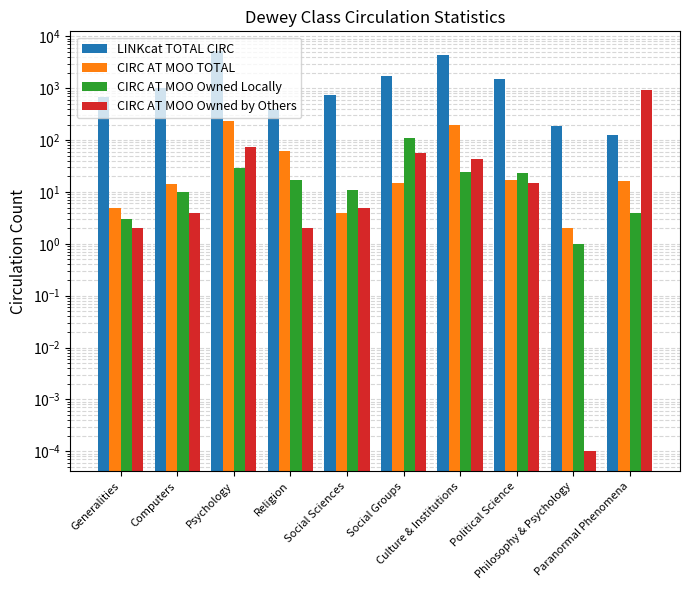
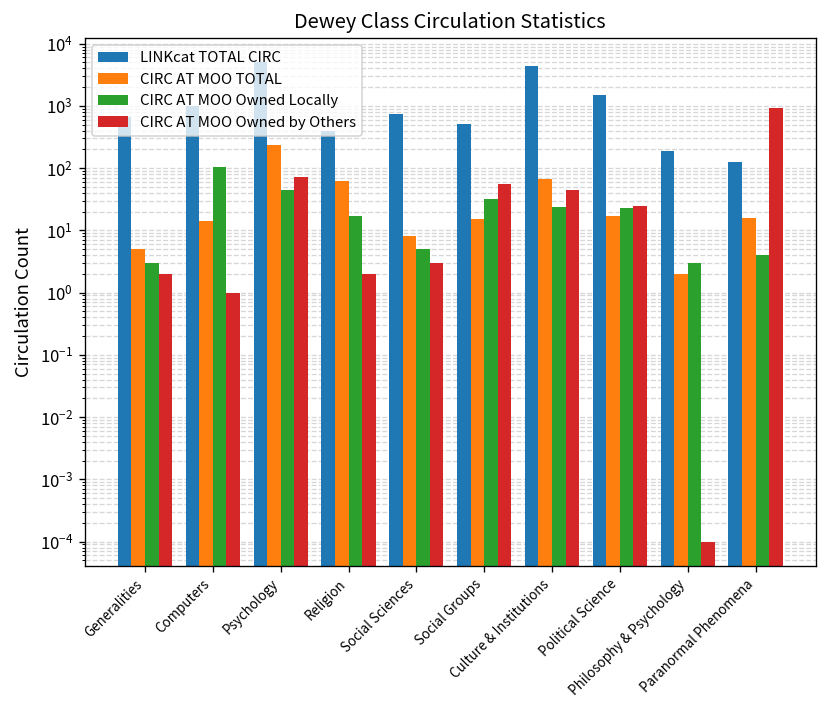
  {
    "LINKcat TOTAL CIRC": {
      "Social Sciences": 700,
-     "Social Groups": 1700,
+     "Social Groups": 500,
      "Culture & Institutions": 4000,
      "Political Science": 1500,
      "Philosophy & Psychology": 190,
      "Paranormal Phenomena": 130
    },
    "CIRC AT MOO TOTAL": {
      "Generalities": 5,
      "Computers": 14,
      "Psychology": 200,
      "Religion": 60,
-     "Social Sciences": 4,
+     "Social Sciences": 8,
      "Social Groups": 15,
-     "Culture & Institutions": 190,
+     "Culture & Institutions": 70,
      "Political Science": 17,
      "Philosophy & Psychology": 2,
      "Paranormal Phenomena": 16
    },
    "CIRC AT MOO Owned Locally": {
      "Generalities": 3,
-     "Computers": 10,
-     "Psychology": 30,
+     "Computers": 100,
+     "Psychology": 40,
      "Religion": 17,
-     "Social Sciences": 11,
-     "Social Groups": 110,
+     "Social Sciences": 5,
+     "Social Groups": 30,
      "Culture & Institutions": 20,
      "Political Science": 20,
-     "Philosophy & Psychology": 1,
+     "Philosophy & Psychology": 3,
      "Paranormal Phenomena": 4
    },
    "CIRC AT MOO Owned by Others": {
      "Generalities": 2,
-     "Computers": 4,
+     "Computers": 1,
      "Psychology": 70,
      "Religion": 2,
-     "Social Sciences": 5,
+     "Social Sciences": 3,
      "Social Groups": 60,
      "Culture & Institutions": 40,
-     "Political Science": 15,
+     "Political Science": 30,
      "Philosophy & Psychology": 0.00010,
      "Paranormal Phenomena": 900
    }
  }
